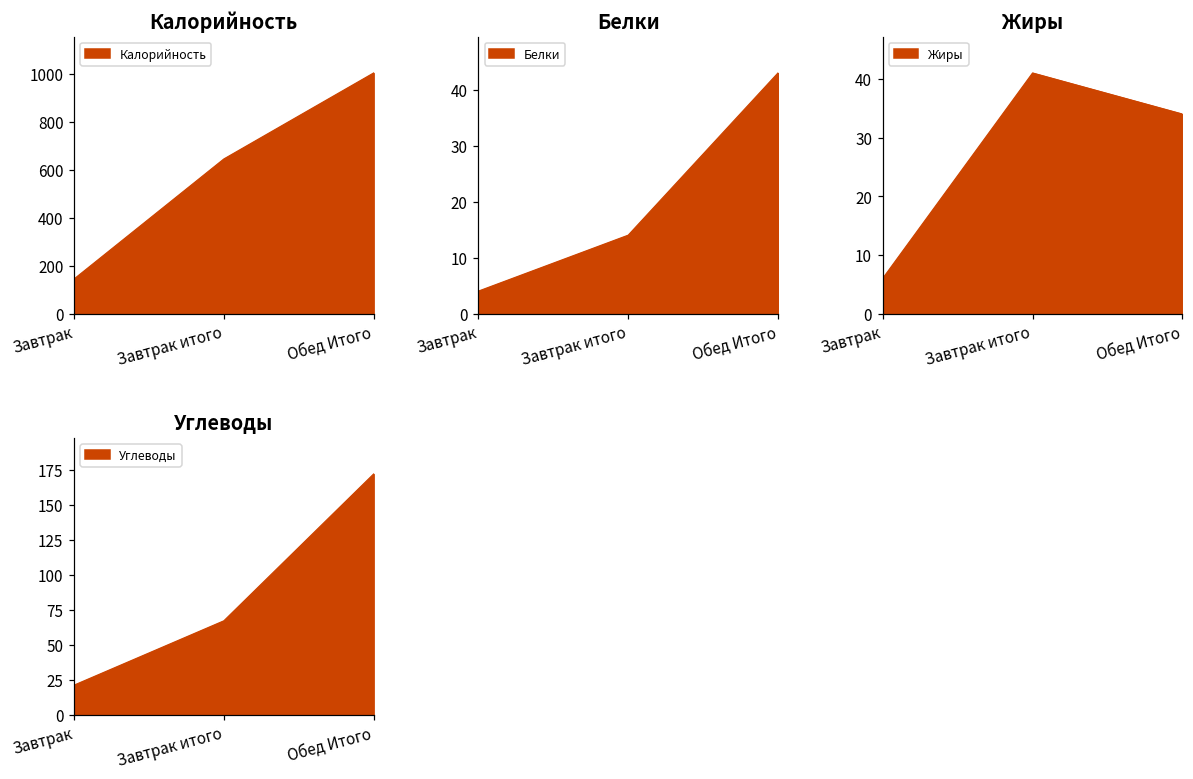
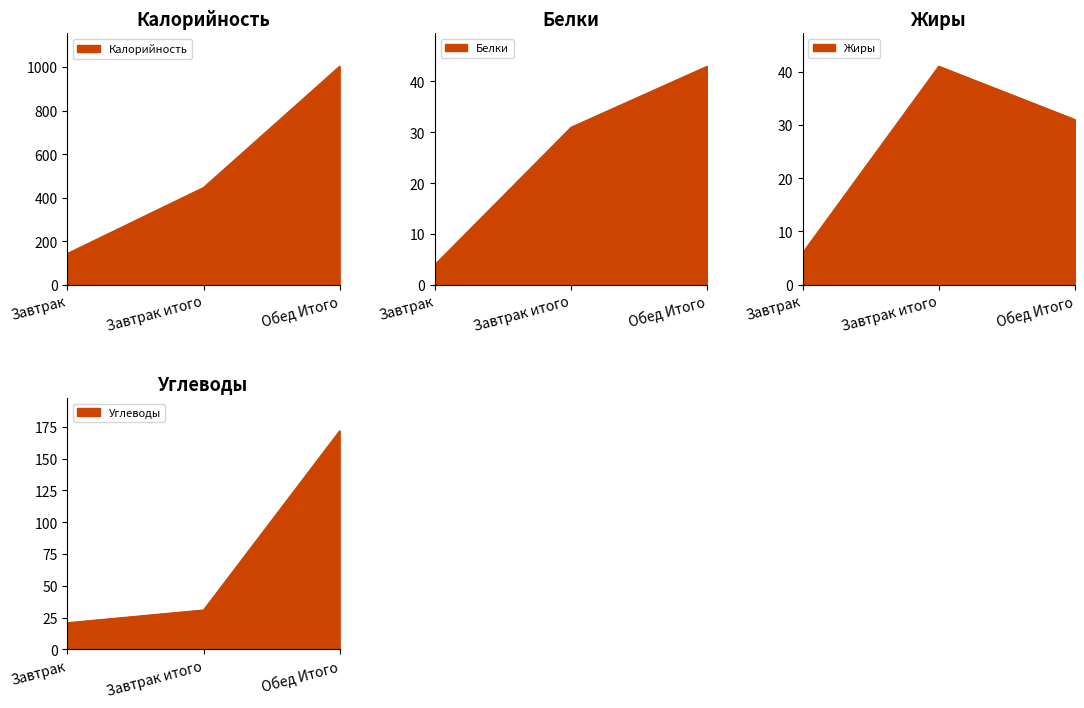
  {
    "Калорийность": {
      "Завтрак": 140,
-     "Завтрак итого": 650,
+     "Завтрак итого": 450,
      "Обед Итого": 1000
    },
    "Белки": {
      "Завтрак": 4,
-     "Завтрак итого": 14,
+     "Завтрак итого": 31,
      "Обед Итого": 43
    },
    "Жиры": {
      "Завтрак": 6,
      "Завтрак итого": 41,
-     "Обед Итого": 34
+     "Обед Итого": 31
    },
    "Углеводы": {
      "Завтрак": 21,
-     "Завтрак итого": 67,
+     "Завтрак итого": 31,
      "Обед Итого": 172
    }
  }
